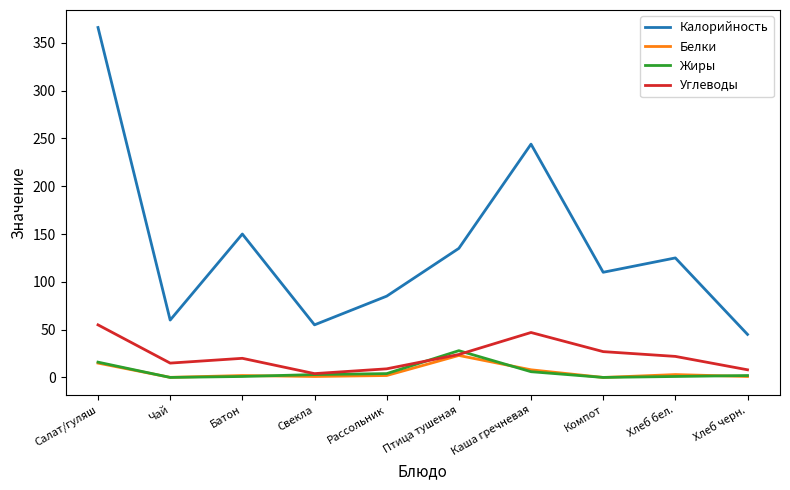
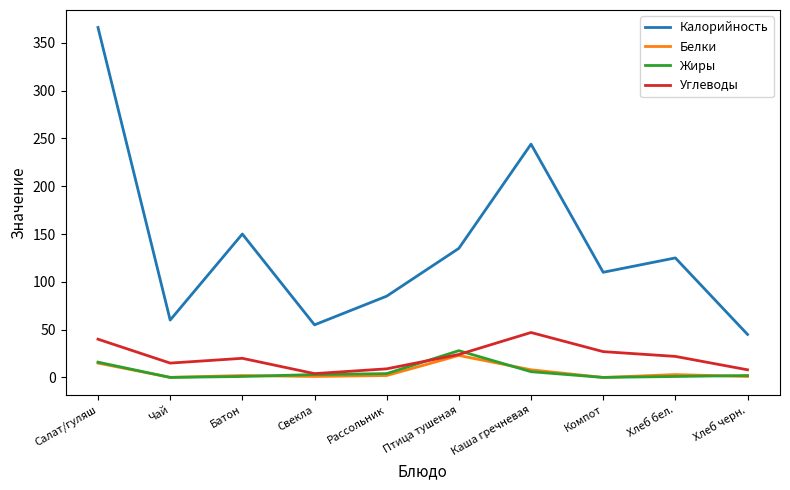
  {
    "Калорийность": {
      "Салат/гуляш": 370,
      "Чай": 60,
      "Батон": 150,
      "Свекла": 60,
      "Рассольник": 90,
      "Птица тушеная": 140,
      "Каша гречневая": 240,
      "Компот": 110,
      "Хлеб бел.": 130,
      "Хлеб черн.": 50
    },
    "Жиры": {
      "Птица тушеная": 30
    },
    "Углеводы": {
-     "Салат/гуляш": 60,
+     "Салат/гуляш": 40,
      "Чай": 20,
      "Батон": 20,
      "Рассольник": 10,
      "Каша гречневая": 50,
      "Компот": 30,
      "Хлеб бел.": 20,
      "Хлеб черн.": 10
    }
  }
